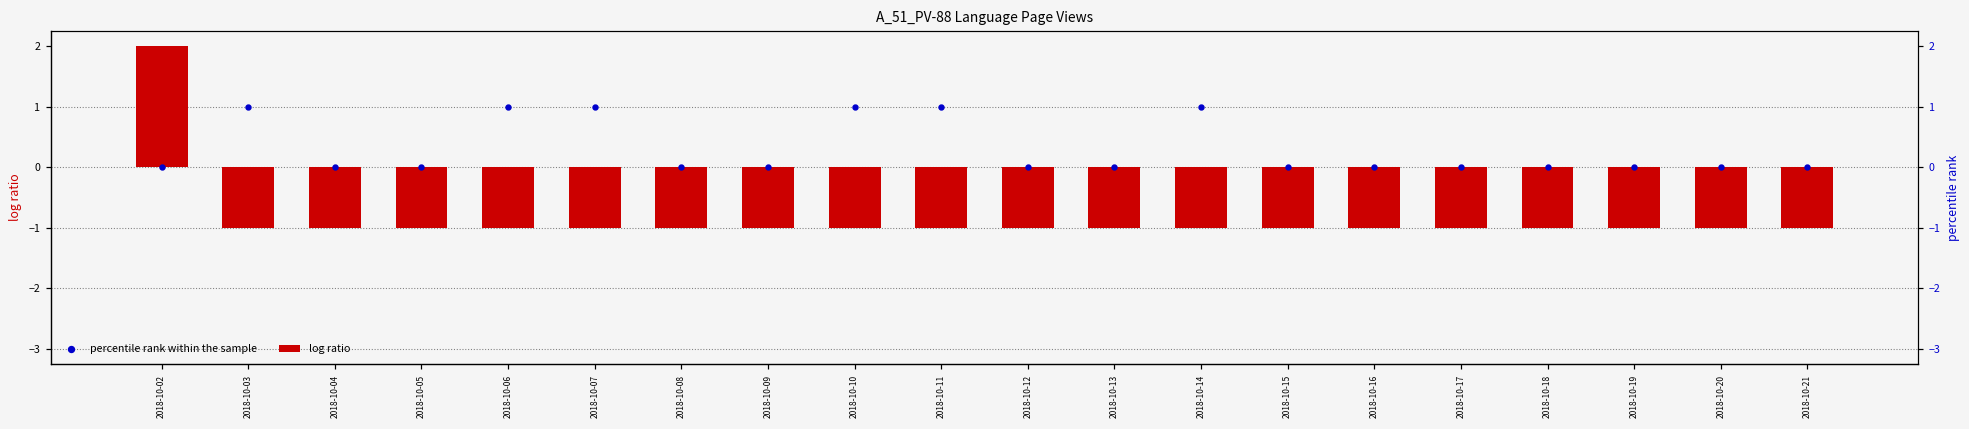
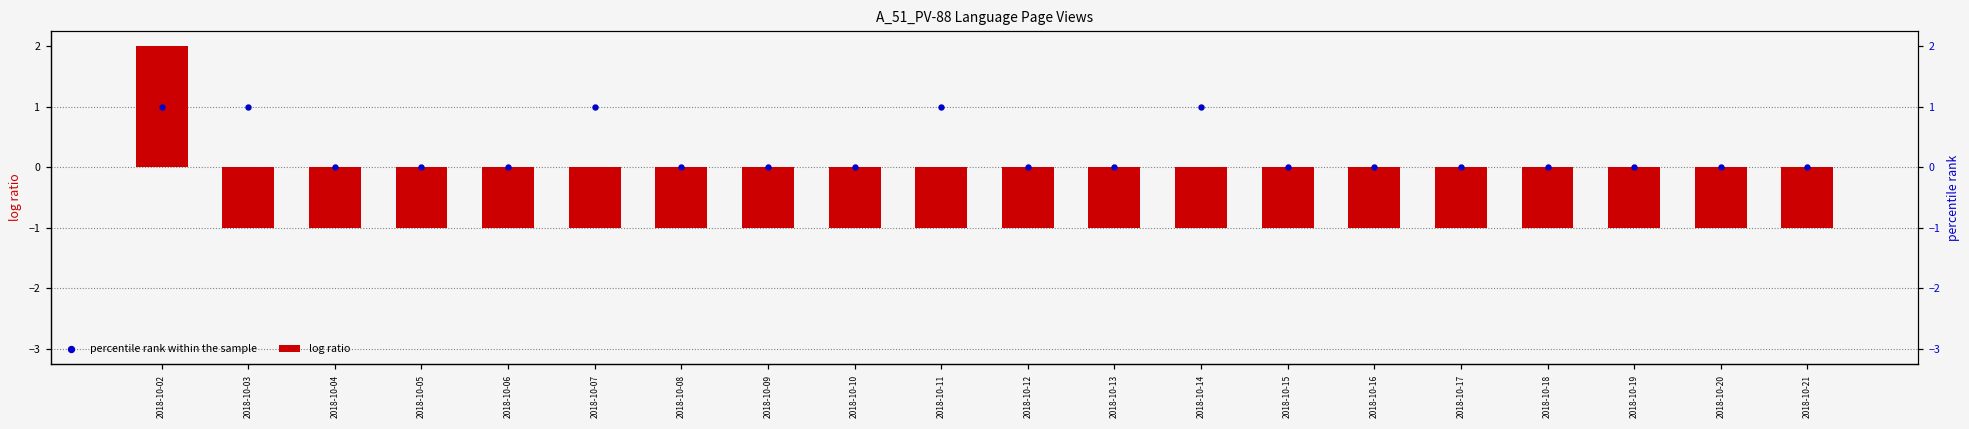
  {
    "percentile rank within the sample": {
-     "2018-10-02": 0,
-     "2018-10-06": 1,
-     "2018-10-10": 1
+     "2018-10-02": 1,
+     "2018-10-06": 0,
+     "2018-10-10": 0
    },
    "log ratio": {
      "2018-10-02": 2,
      "2018-10-03": -1,
      "2018-10-04": -1,
      "2018-10-05": -1,
      "2018-10-06": -1,
      "2018-10-07": -1,
      "2018-10-08": -1,
      "2018-10-09": -1,
      "2018-10-10": -1,
      "2018-10-11": -1,
      "2018-10-12": -1,
      "2018-10-13": -1,
      "2018-10-14": -1,
      "2018-10-15": -1,
      "2018-10-16": -1,
      "2018-10-17": -1,
      "2018-10-18": -1,
      "2018-10-19": -1,
      "2018-10-20": -1,
      "2018-10-21": -1
    }
  }
